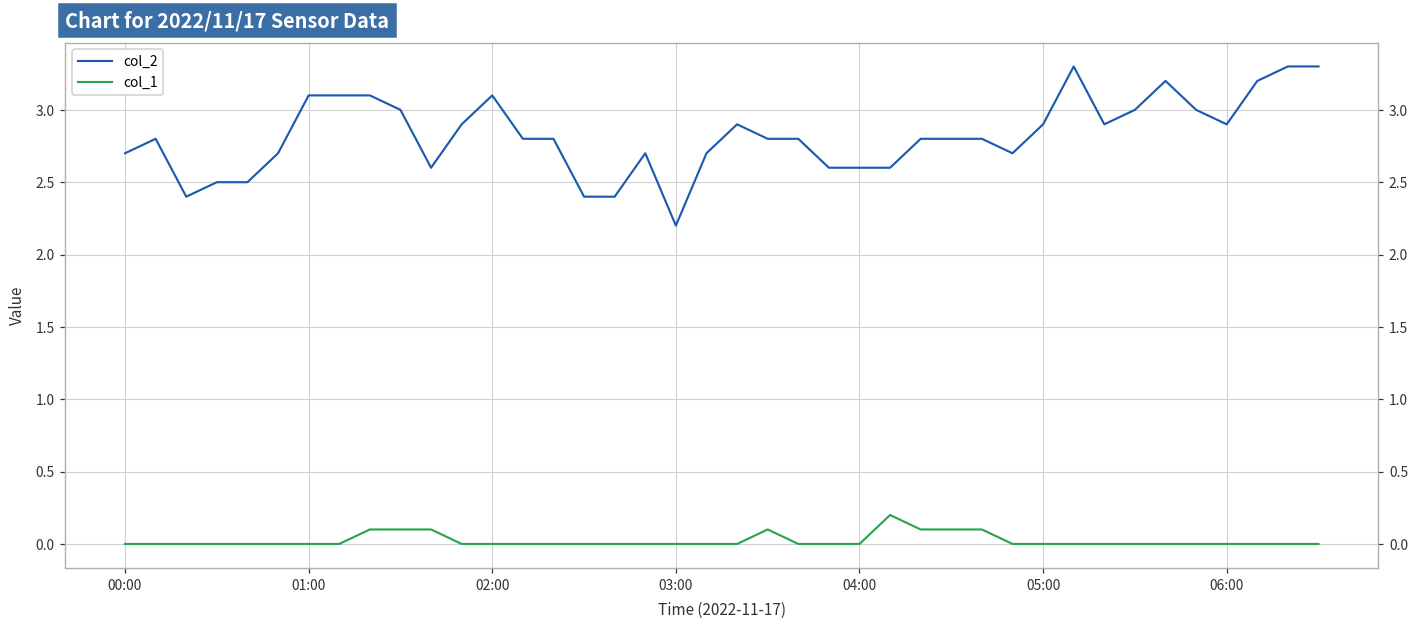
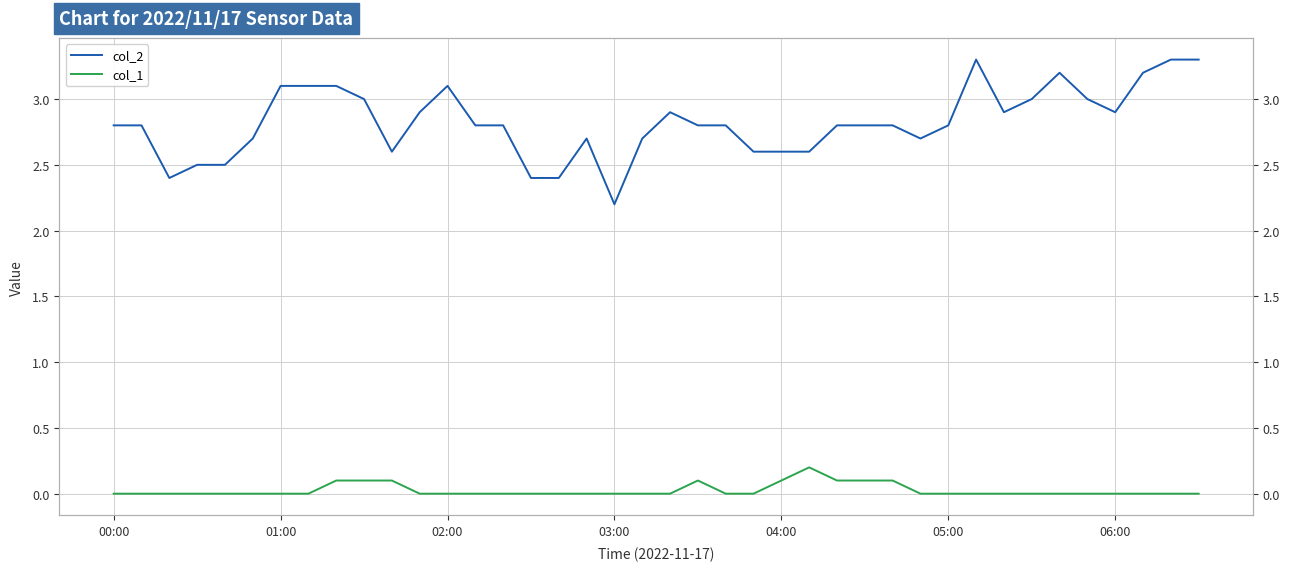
  {
    "col_2": {
-     "00:00": 2.7,
+     "00:00": 2.8,
      "01:00": 3.1,
      "02:00": 3.1,
      "03:00": 2.2,
      "04:00": 2.6,
-     "05:00": 2.9,
+     "05:00": 2.8,
      "06:00": 2.9
    },
    "col_1": {
      "00:00": 0.0,
      "01:00": 0.0,
      "02:00": 0.0,
      "03:00": 0.0,
-     "04:00": 0.0,
+     "04:00": 0.1,
      "05:00": 0.0,
      "06:00": 0.0
    }
  }
